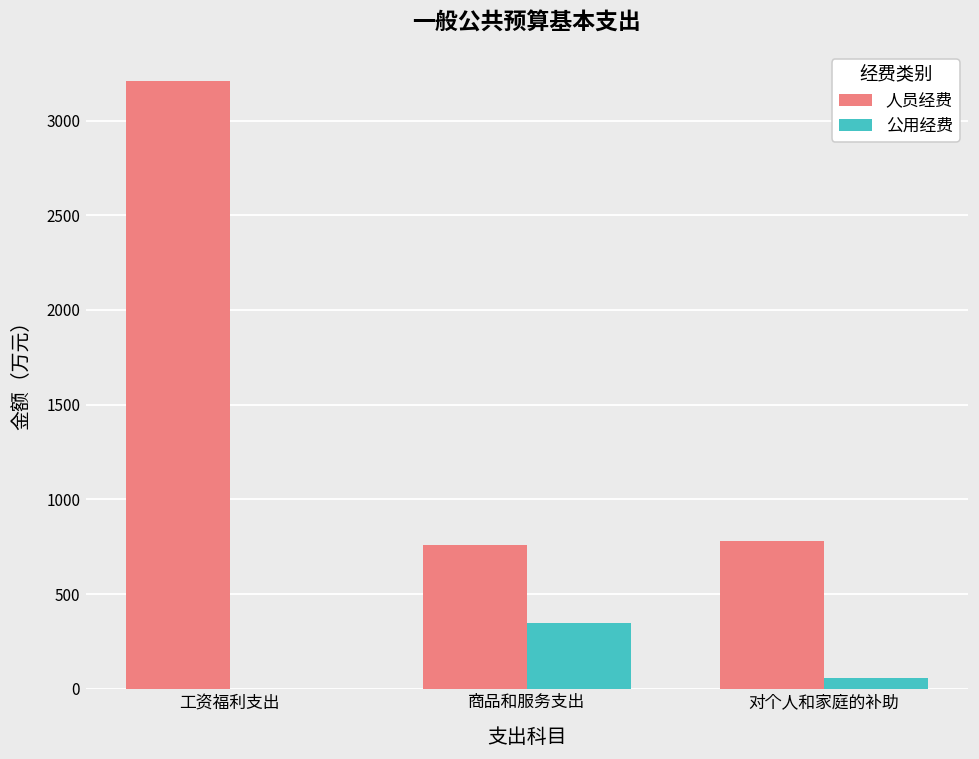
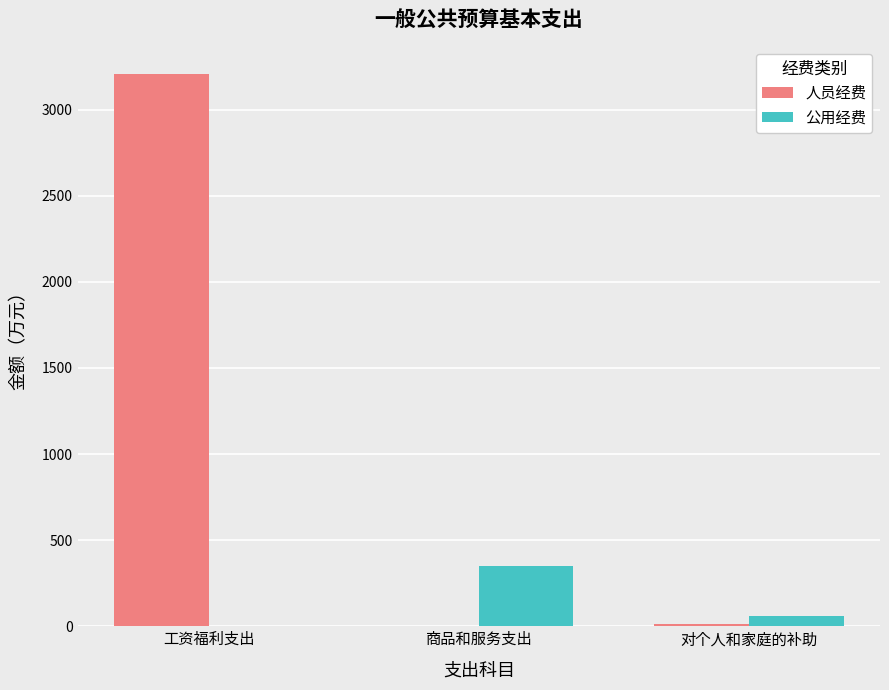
  {
    "人员经费": {
      "工资福利支出": 3210,
-     "商品和服务支出": 760,
-     "对个人和家庭的补助": 780
+     "商品和服务支出": 0,
+     "对个人和家庭的补助": 10
    },
    "公用经费": {
      "工资福利支出": 0,
      "商品和服务支出": 350,
      "对个人和家庭的补助": 60
    }
  }
